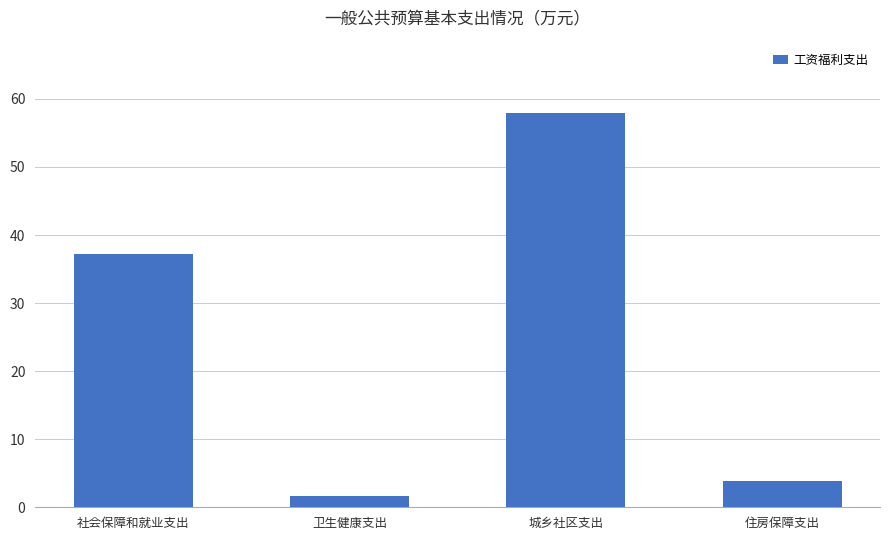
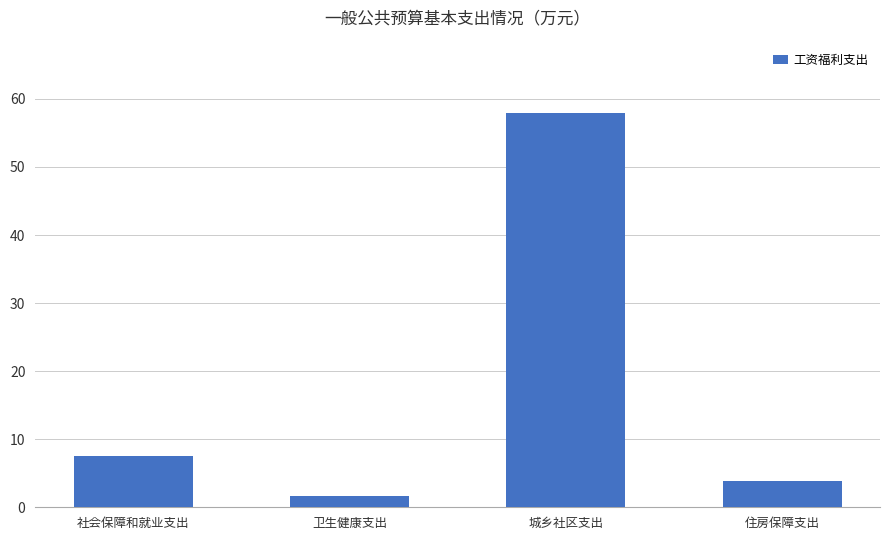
  {
-   "社会保障和就业支出": 37,
+   "社会保障和就业支出": 8,
    "卫生健康支出": 2,
    "城乡社区支出": 58,
    "住房保障支出": 4
  }
